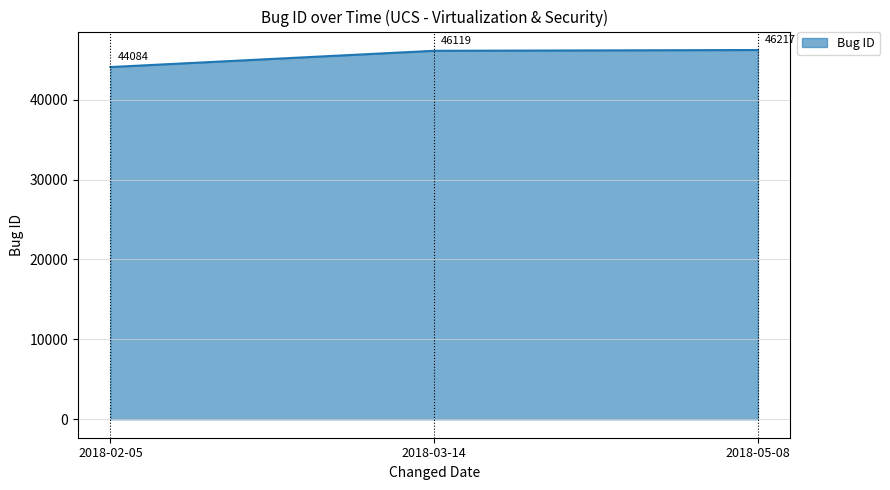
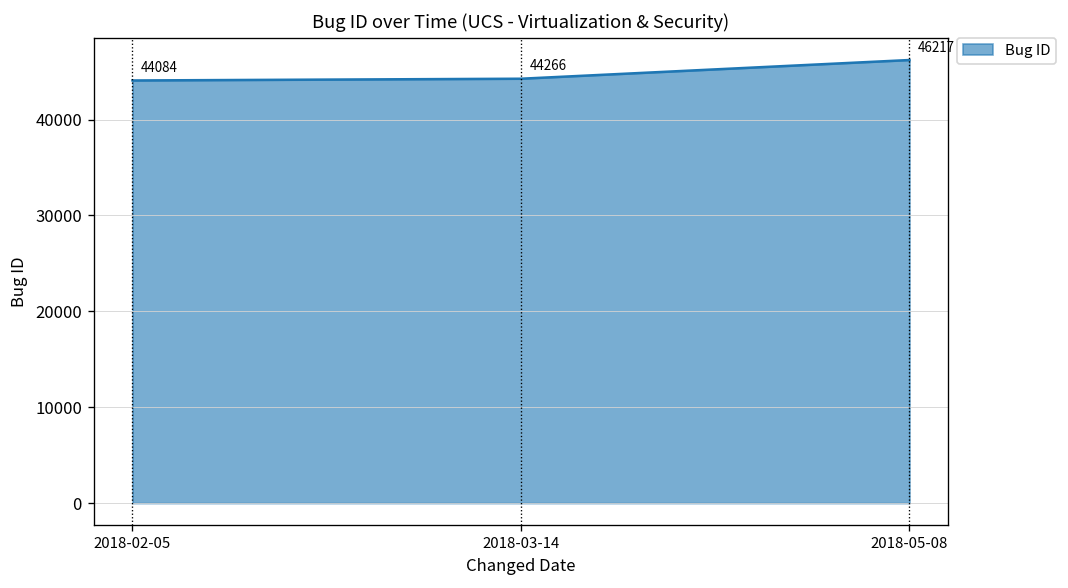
  {
    "2018-02-05": 44084,
-   "2018-03-14": 46119,
+   "2018-03-14": 44266,
    "2018-05-08": 46217
  }
